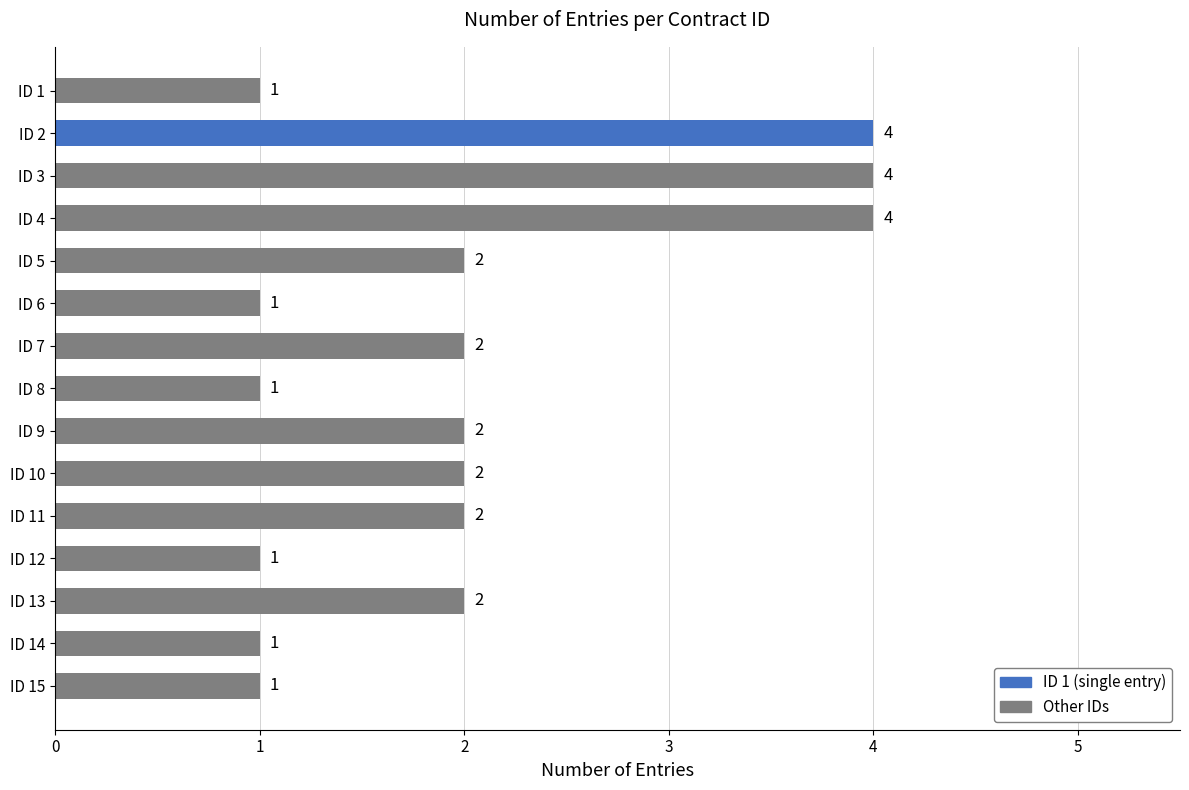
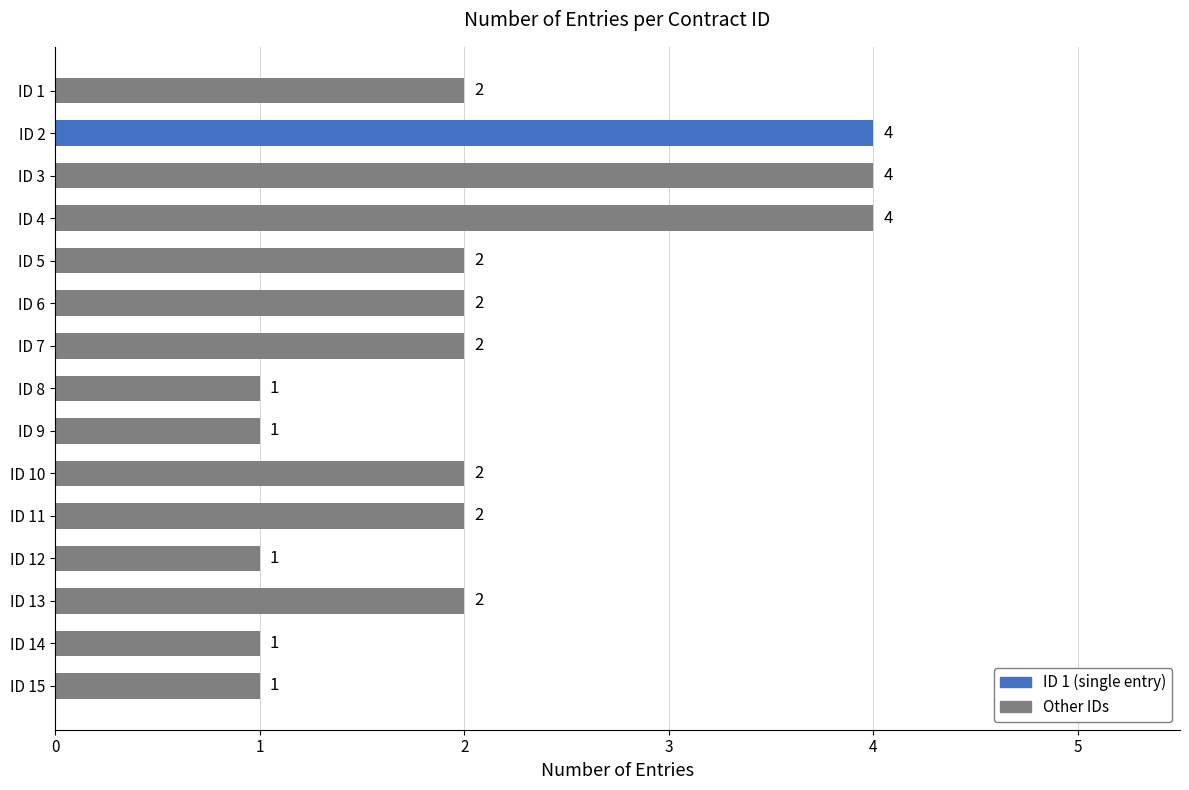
  {
-   "ID 1": 1,
+   "ID 1": 2,
    "ID 2": 4,
    "ID 3": 4,
    "ID 4": 4,
    "ID 5": 2,
-   "ID 6": 1,
+   "ID 6": 2,
    "ID 7": 2,
    "ID 8": 1,
-   "ID 9": 2,
+   "ID 9": 1,
    "ID 10": 2,
    "ID 11": 2,
    "ID 12": 1,
    "ID 13": 2,
    "ID 14": 1,
    "ID 15": 1
  }
